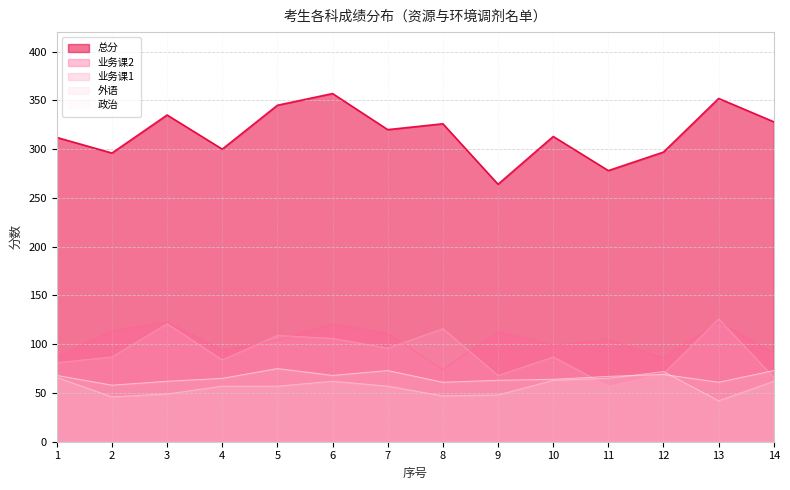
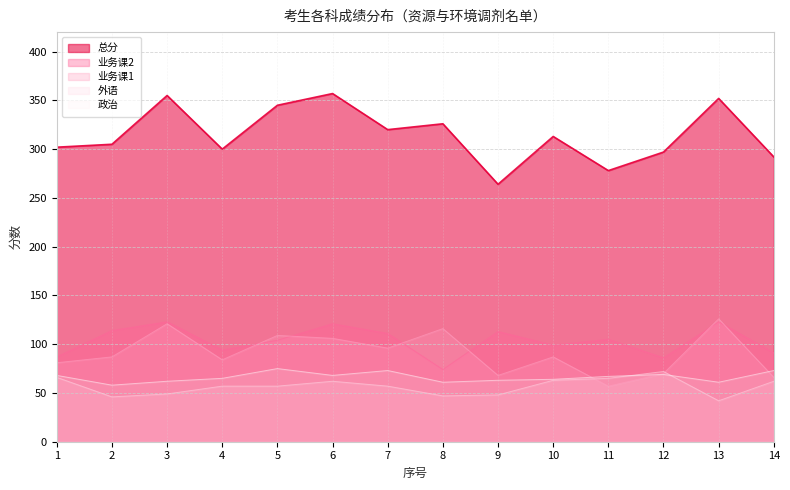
  {
    "总分": {
-     "1": 310,
-     "2": 300,
-     "3": 340,
+     "1": 300,
+     "2": 310,
+     "3": 360,
      "4": 300,
      "5": 350,
      "6": 360,
      "7": 320,
      "8": 330,
      "9": 260,
      "10": 310,
      "11": 280,
      "12": 300,
      "13": 350,
-     "14": 330
+     "14": 290
    }
  }
